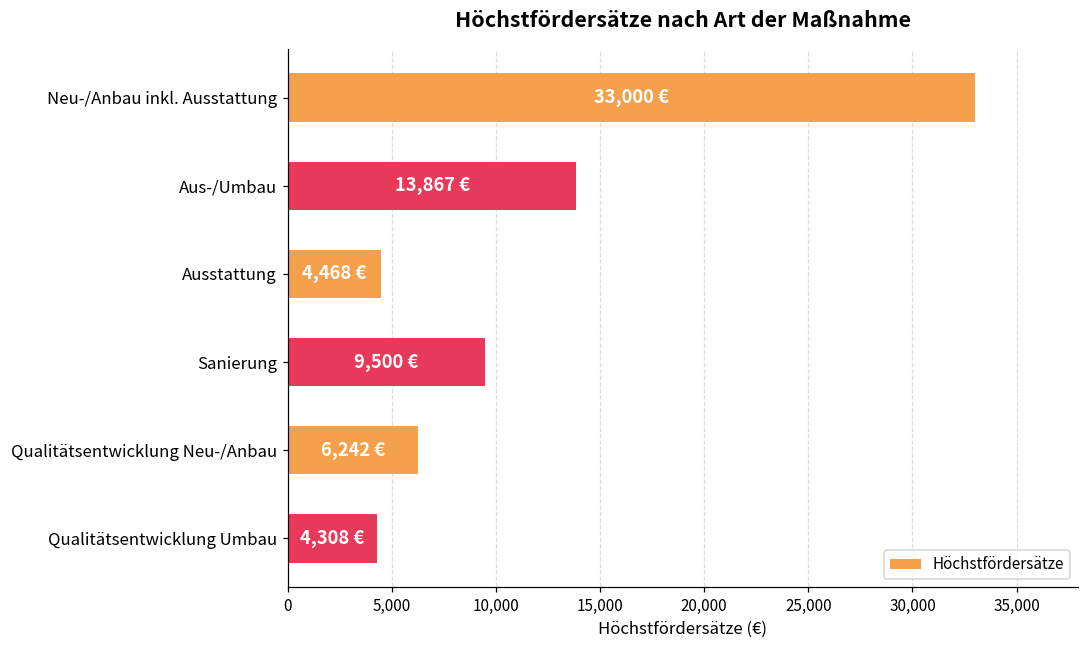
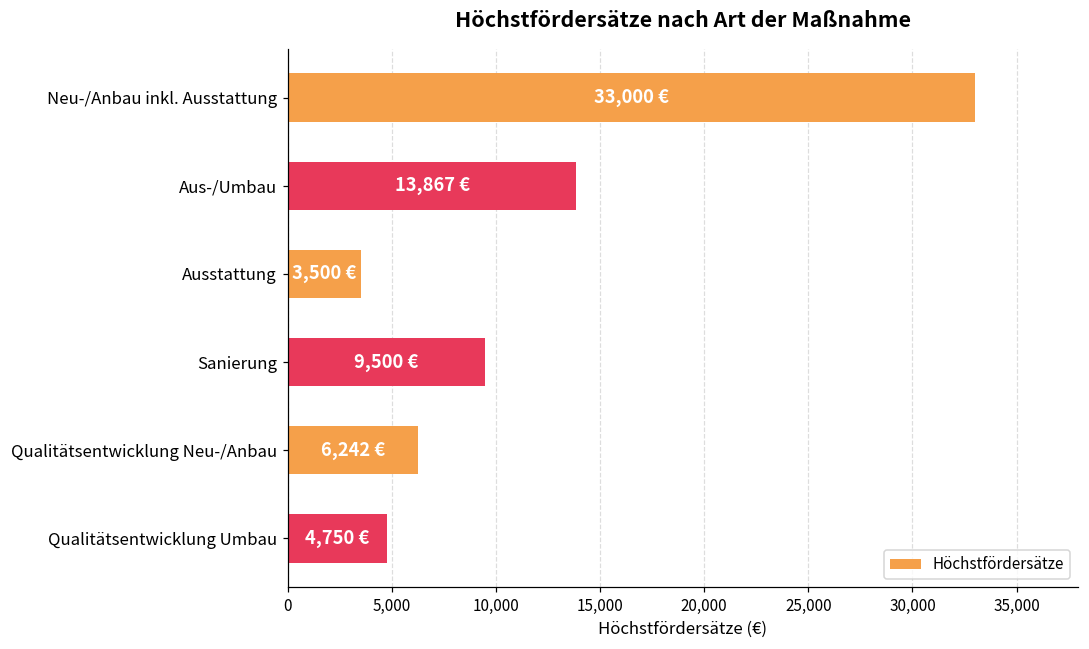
  {
    "Neu-/Anbau inkl. Ausstattung": "33,000",
    "Aus-/Umbau": "13,867",
-   "Ausstattung": "4,468",
+   "Ausstattung": "3,500",
    "Sanierung": "9,500",
    "Qualitätsentwicklung Neu-/Anbau": "6,242",
-   "Qualitätsentwicklung Umbau": "4,308"
+   "Qualitätsentwicklung Umbau": "4,750"
  }
